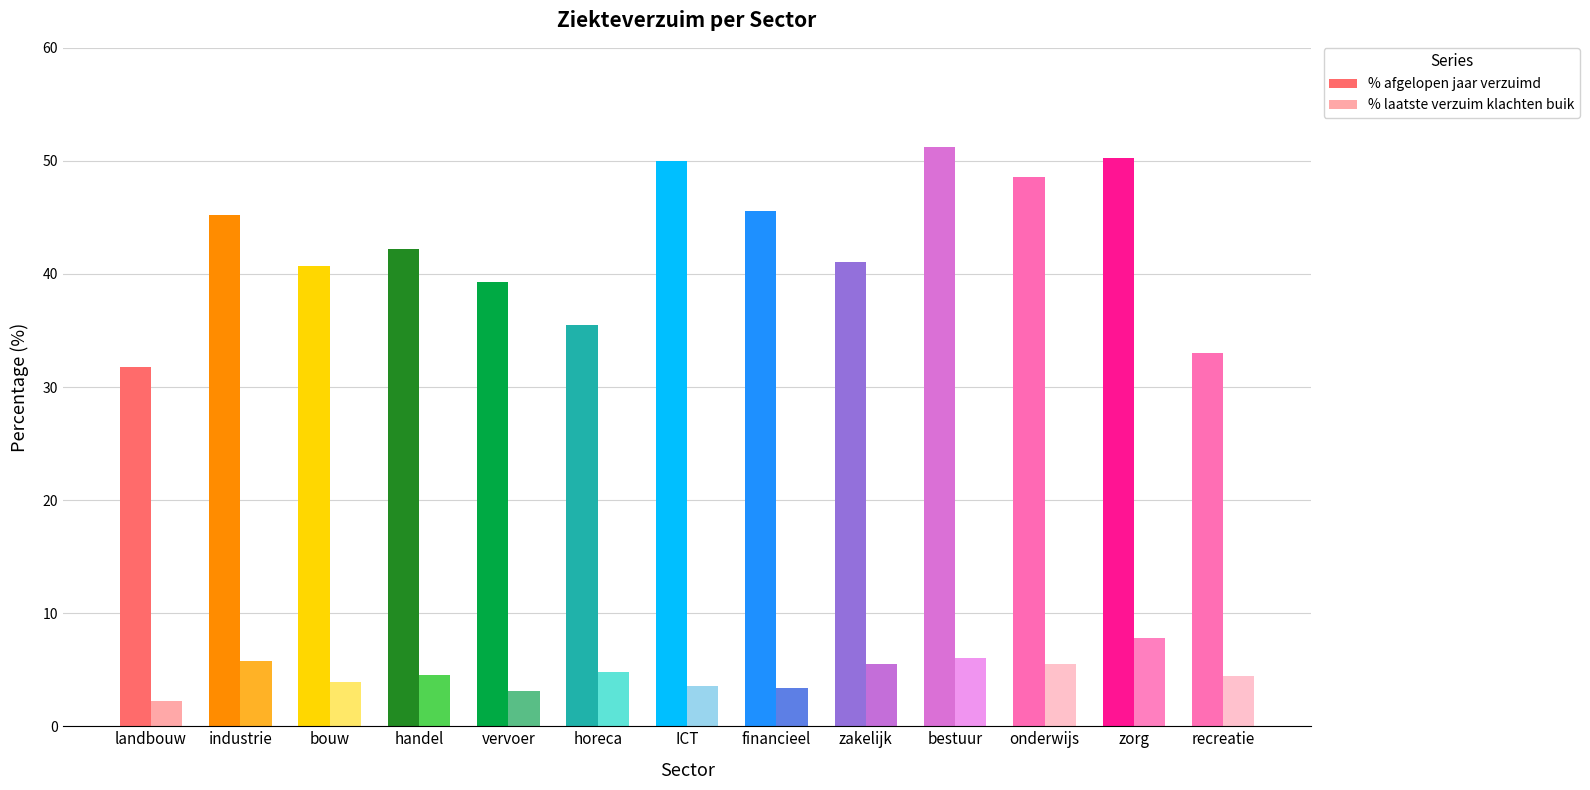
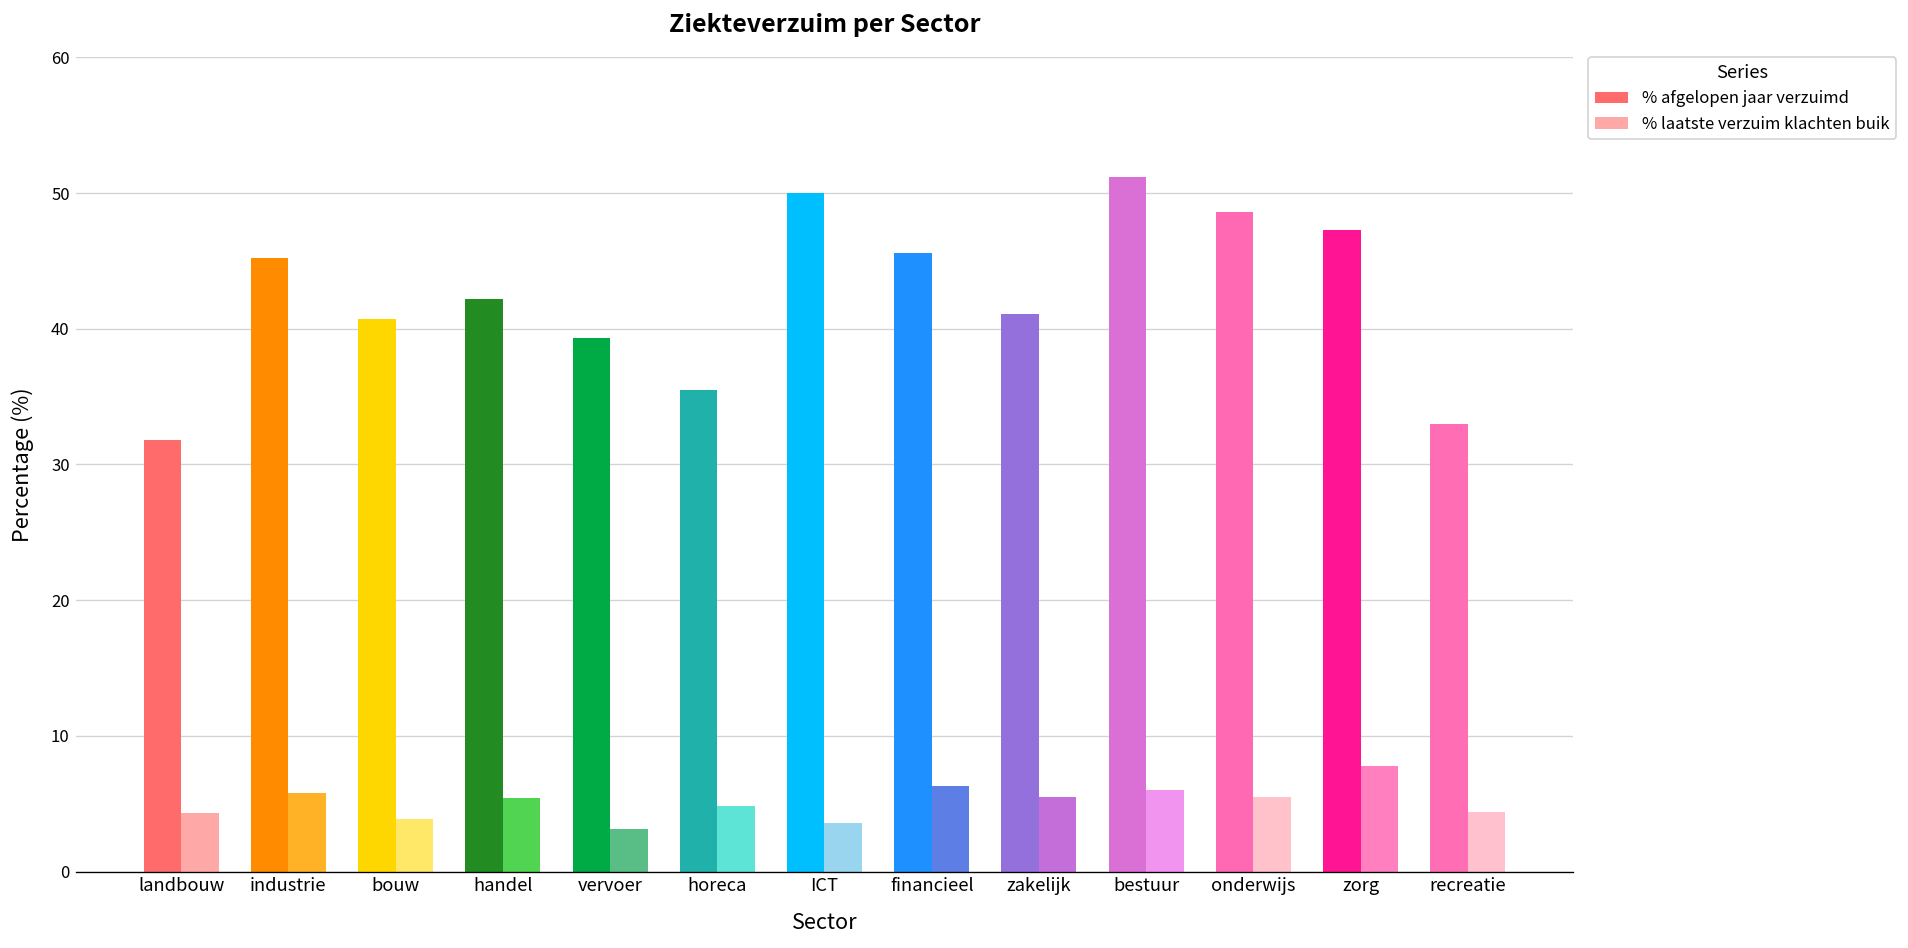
  {
    "% afgelopen jaar verzuimd": {
      "landbouw": 31.8,
      "industrie": 45.2,
      "bouw": 40.7,
      "handel": 42.2,
      "vervoer": 39.3,
      "horeca": 35.5,
      "ICT": 50.0,
      "financieel": 45.6,
      "zakelijk": 41.1,
      "bestuur": 51.2,
      "onderwijs": 48.6,
-     "zorg": 50.3,
+     "zorg": 47.3,
      "recreatie": 33.0
    },
    "% laatste verzuim klachten buik": {
-     "landbouw": 2.2,
+     "landbouw": 4.3,
      "industrie": 5.8,
      "bouw": 3.9,
-     "handel": 4.5,
+     "handel": 5.4,
      "vervoer": 3.1,
      "horeca": 4.8,
      "ICT": 3.6,
-     "financieel": 3.4,
+     "financieel": 6.3,
      "zakelijk": 5.5,
      "bestuur": 6.0,
      "onderwijs": 5.5,
      "zorg": 7.8,
      "recreatie": 4.4
    }
  }
